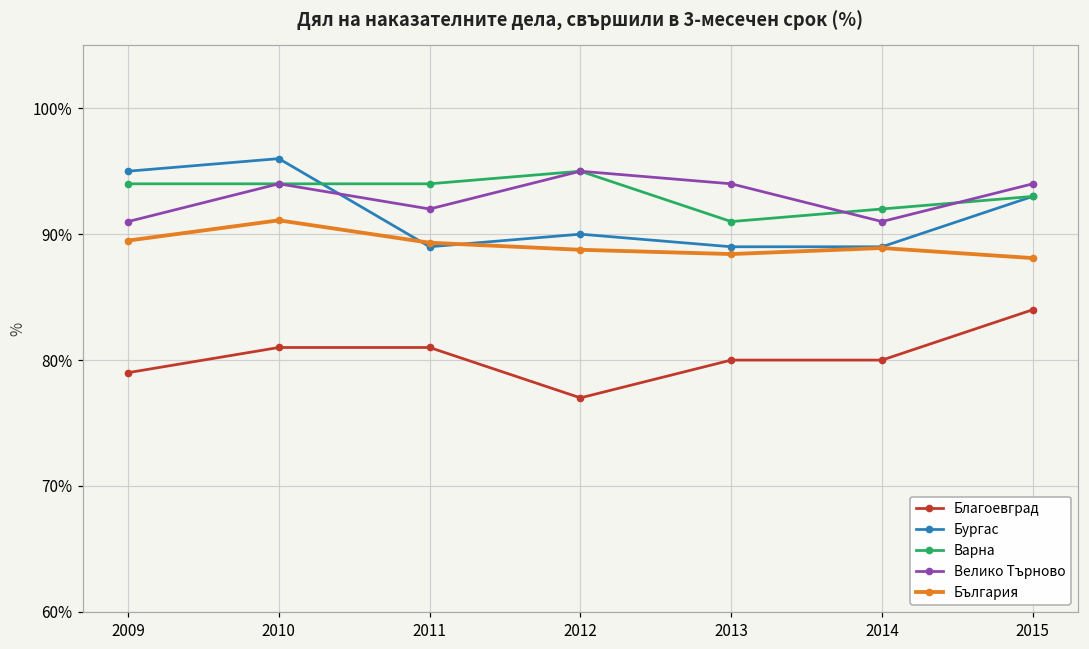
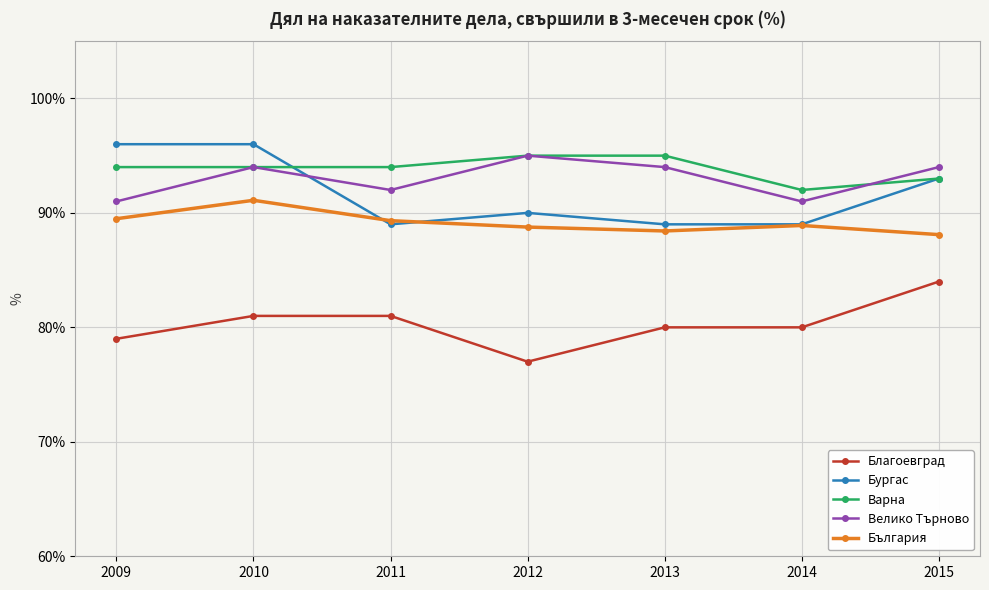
  {
    "Благоевград": {
      "2009": "79%",
      "2010": "81%",
      "2011": "81%",
      "2012": "77%",
      "2013": "80%",
      "2014": "80%",
      "2015": "84%"
    },
    "Бургас": {
-     "2009": "95%",
+     "2009": "96%",
      "2010": "96%",
      "2011": "89%",
      "2012": "90%",
      "2013": "89%"
    },
    "Варна": {
      "2009": "94%",
      "2011": "94%",
-     "2013": "91%",
+     "2013": "95%",
      "2014": "92%"
    },
    "Велико Търново": {
      "2009": "91%",
      "2011": "92%",
      "2013": "94%",
      "2014": "91%",
      "2015": "94%"
    },
    "България": {
      "2009": "89.5%",
      "2010": "91%",
      "2011": "89.3%",
      "2012": "88.8%",
      "2013": "88.4%",
      "2015": "88%"
    }
  }
